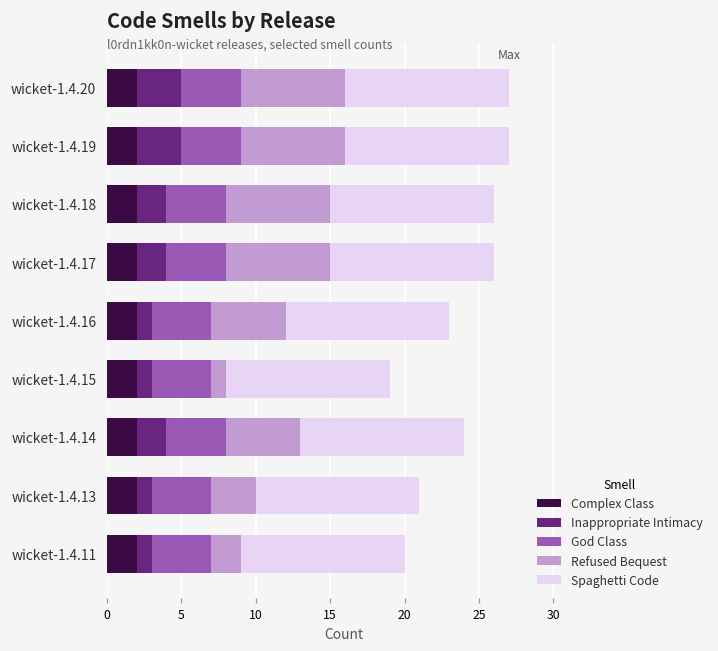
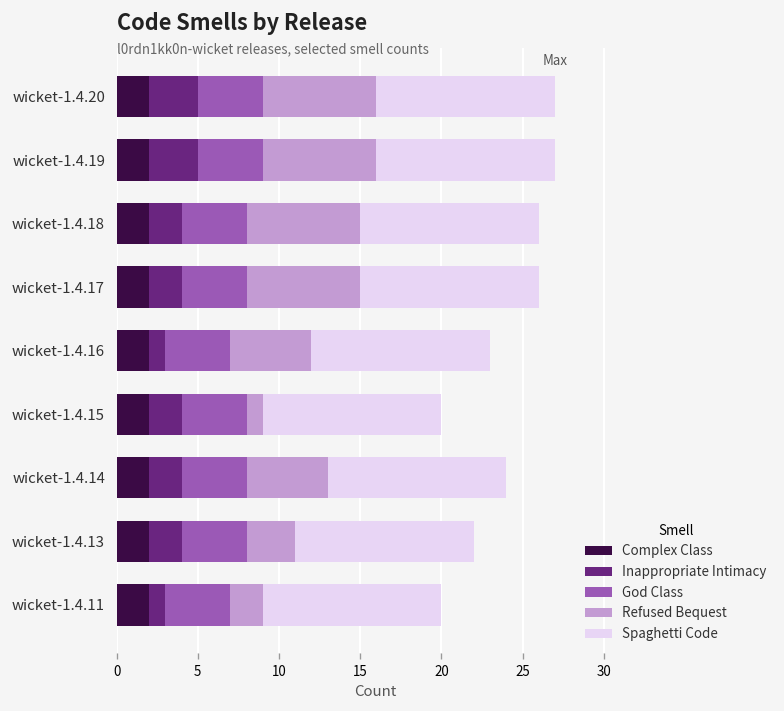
  {
    "Complex Class": {
      "wicket-1.4.20": 2,
      "wicket-1.4.19": 2,
      "wicket-1.4.18": 2,
      "wicket-1.4.17": 2,
      "wicket-1.4.16": 2,
      "wicket-1.4.15": 2,
      "wicket-1.4.14": 2,
      "wicket-1.4.13": 2,
      "wicket-1.4.11": 2
    },
    "Inappropriate Intimacy": {
-     "wicket-1.4.15": 1,
-     "wicket-1.4.13": 1
+     "wicket-1.4.15": 2,
+     "wicket-1.4.13": 2
    },
    "God Class": {
      "wicket-1.4.20": 4,
      "wicket-1.4.19": 4,
      "wicket-1.4.18": 4,
      "wicket-1.4.17": 4,
      "wicket-1.4.16": 4,
      "wicket-1.4.15": 4,
      "wicket-1.4.14": 4,
      "wicket-1.4.13": 4,
      "wicket-1.4.11": 4
    },
    "Refused Bequest": {
      "wicket-1.4.20": 7,
      "wicket-1.4.19": 7,
      "wicket-1.4.18": 7,
      "wicket-1.4.17": 7,
      "wicket-1.4.16": 5,
      "wicket-1.4.15": 1,
      "wicket-1.4.14": 5,
      "wicket-1.4.13": 3,
      "wicket-1.4.11": 2
    },
    "Spaghetti Code": {
      "wicket-1.4.20": 11,
      "wicket-1.4.19": 11,
      "wicket-1.4.18": 11,
      "wicket-1.4.17": 11,
      "wicket-1.4.16": 11,
      "wicket-1.4.15": 11,
      "wicket-1.4.14": 11,
      "wicket-1.4.13": 11,
      "wicket-1.4.11": 11
    }
  }
